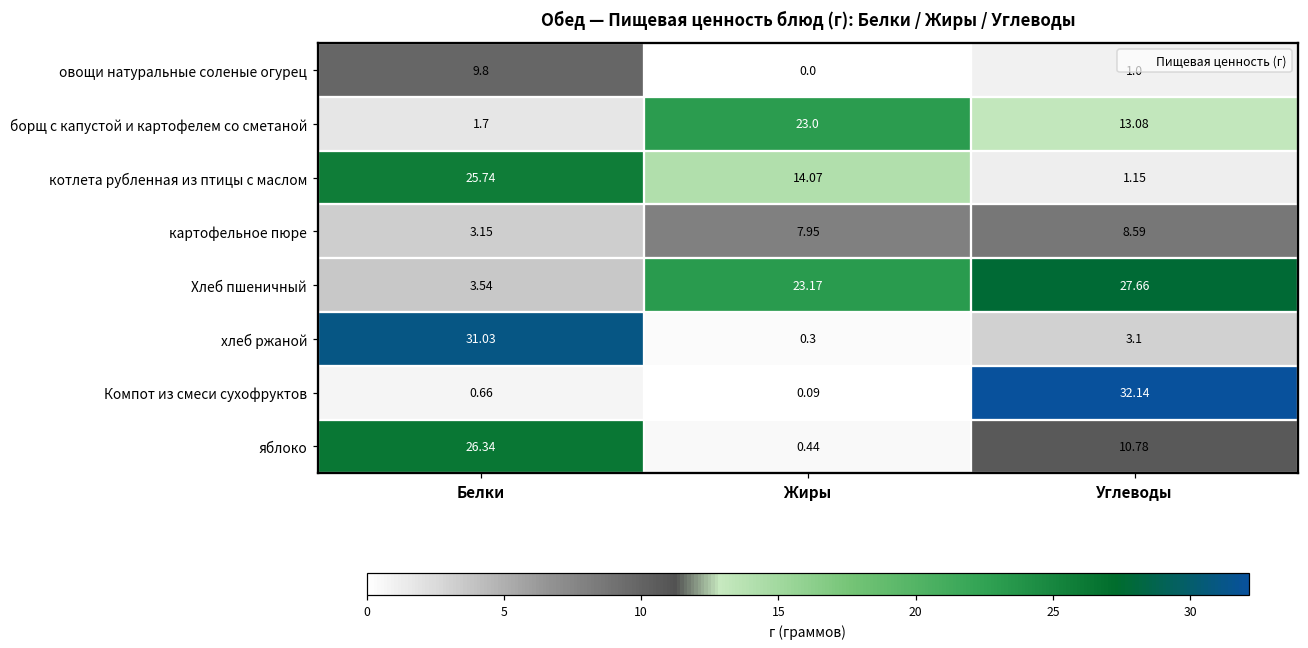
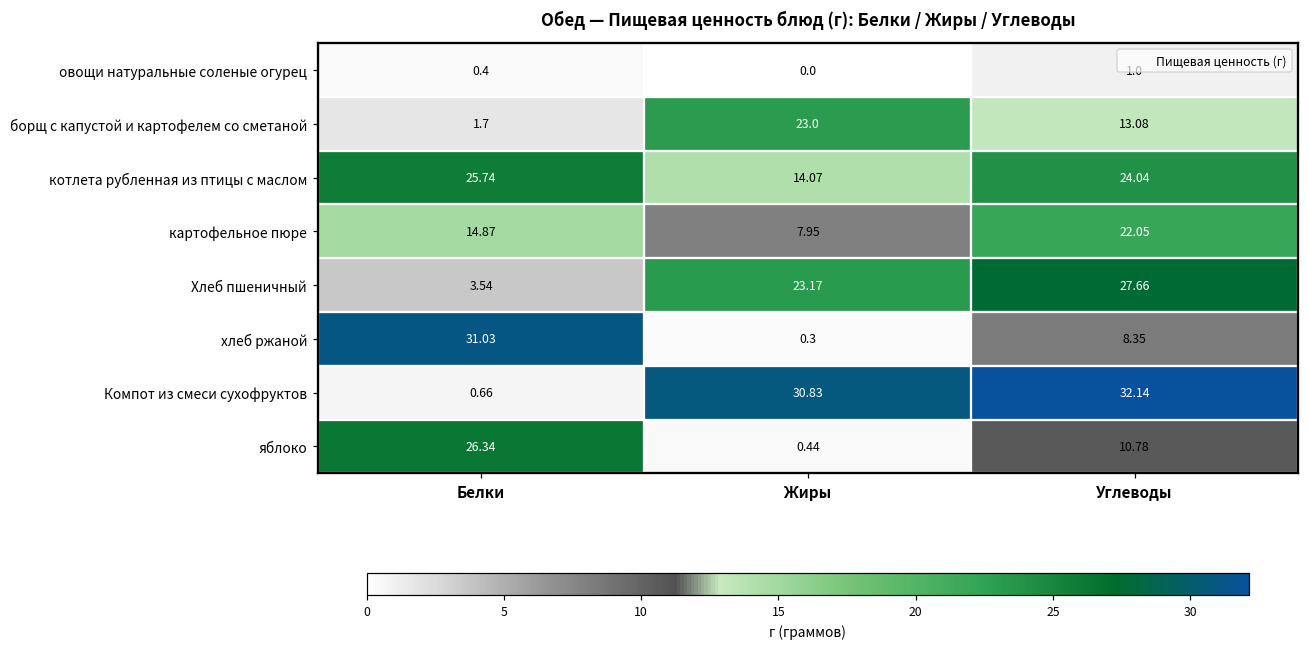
  {
    "овощи натуральные соленые огурец": {
-     "Белки": 9.8,
+     "Белки": 0.4,
      "Жиры": 0.0
    },
    "борщ с капустой и картофелем со сметаной": {
      "Белки": 1.7,
      "Жиры": 23.0,
      "Углеводы": 13.08
    },
    "котлета рубленная из птицы с маслом": {
      "Белки": 25.74,
      "Жиры": 14.07,
-     "Углеводы": 1.15
+     "Углеводы": 24.04
    },
    "картофельное пюре": {
-     "Белки": 3.15,
+     "Белки": 14.87,
      "Жиры": 7.95,
-     "Углеводы": 8.59
+     "Углеводы": 22.05
    },
    "Хлеб пшеничный": {
      "Белки": 3.54,
      "Жиры": 23.17,
      "Углеводы": 27.66
    },
    "хлеб ржаной": {
      "Белки": 31.03,
      "Жиры": 0.3,
-     "Углеводы": 3.1
+     "Углеводы": 8.35
    },
    "Компот из смеси сухофруктов": {
      "Белки": 0.66,
-     "Жиры": 0.09,
+     "Жиры": 30.83,
      "Углеводы": 32.14
    },
    "яблоко": {
      "Белки": 26.34,
      "Жиры": 0.44,
      "Углеводы": 10.78
    }
  }
